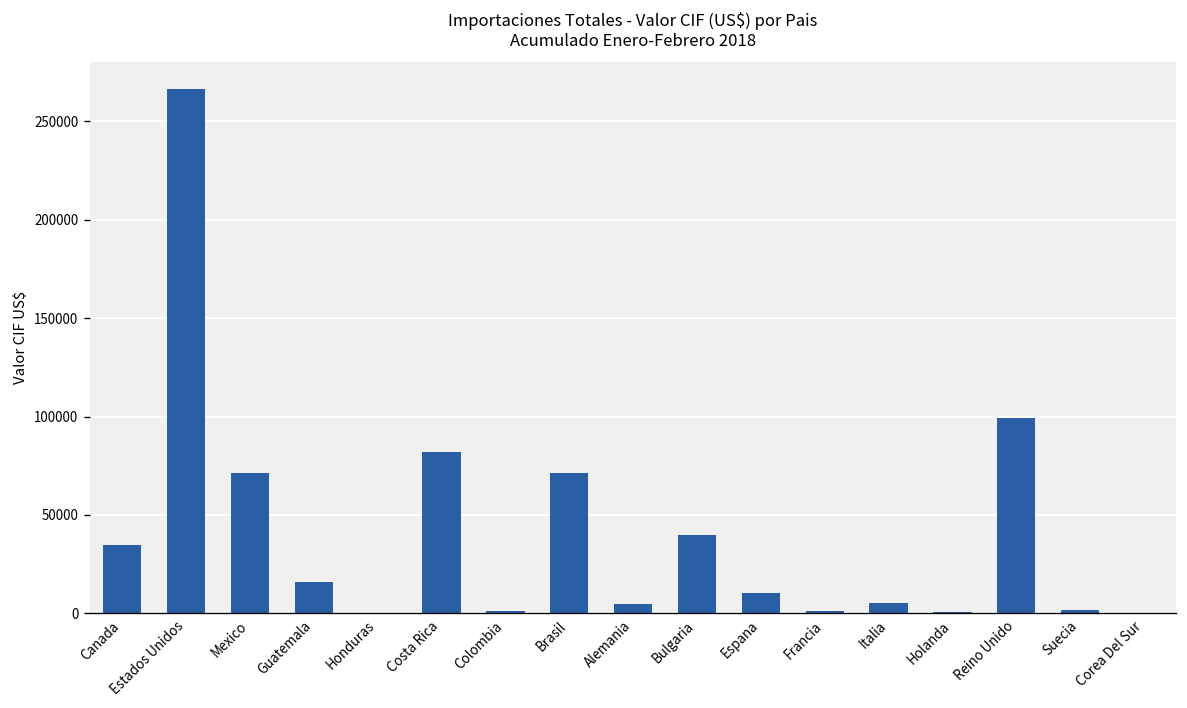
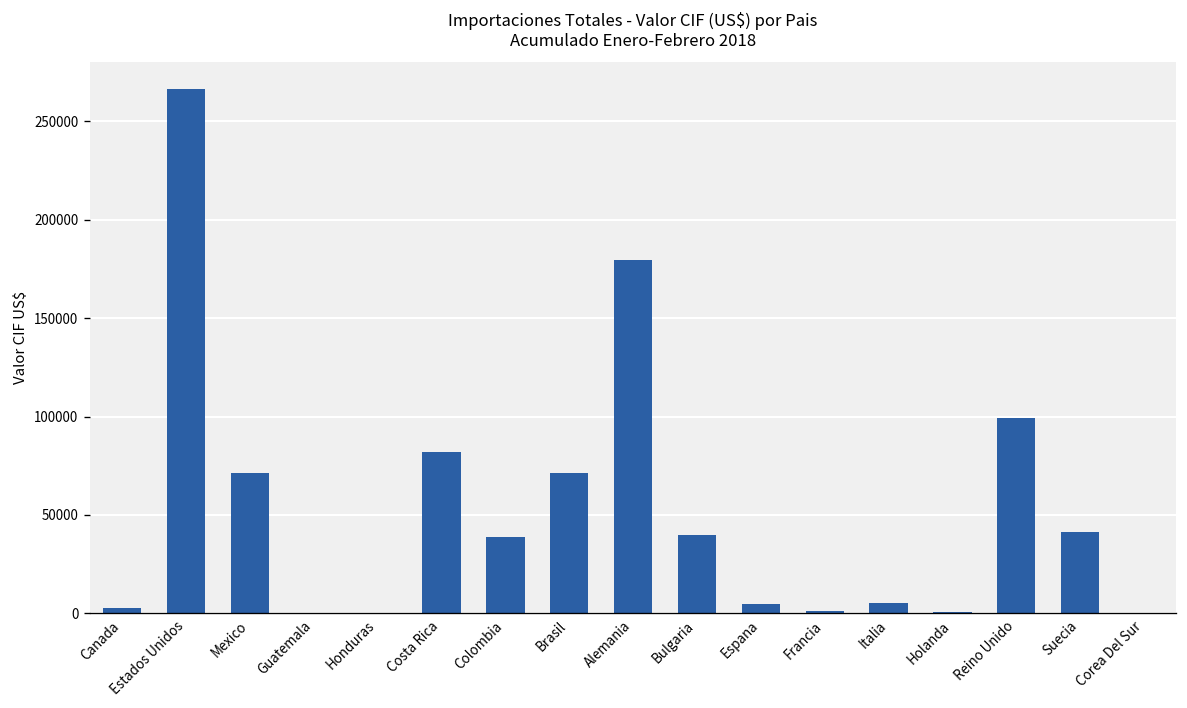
  {
-   "Canada": 35000,
+   "Canada": 3000,
    "Estados Unidos": 267000,
    "Mexico": 71000,
-   "Guatemala": 16000,
+   "Guatemala": 0,
    "Costa Rica": 82000,
-   "Colombia": 1000,
+   "Colombia": 39000,
    "Brasil": 71000,
-   "Alemania": 5000,
+   "Alemania": 180000,
    "Bulgaria": 40000,
-   "Espana": 10000,
+   "Espana": 5000,
    "Italia": 5000,
    "Reino Unido": 99000,
-   "Suecia": 2000
+   "Suecia": 41000
  }
